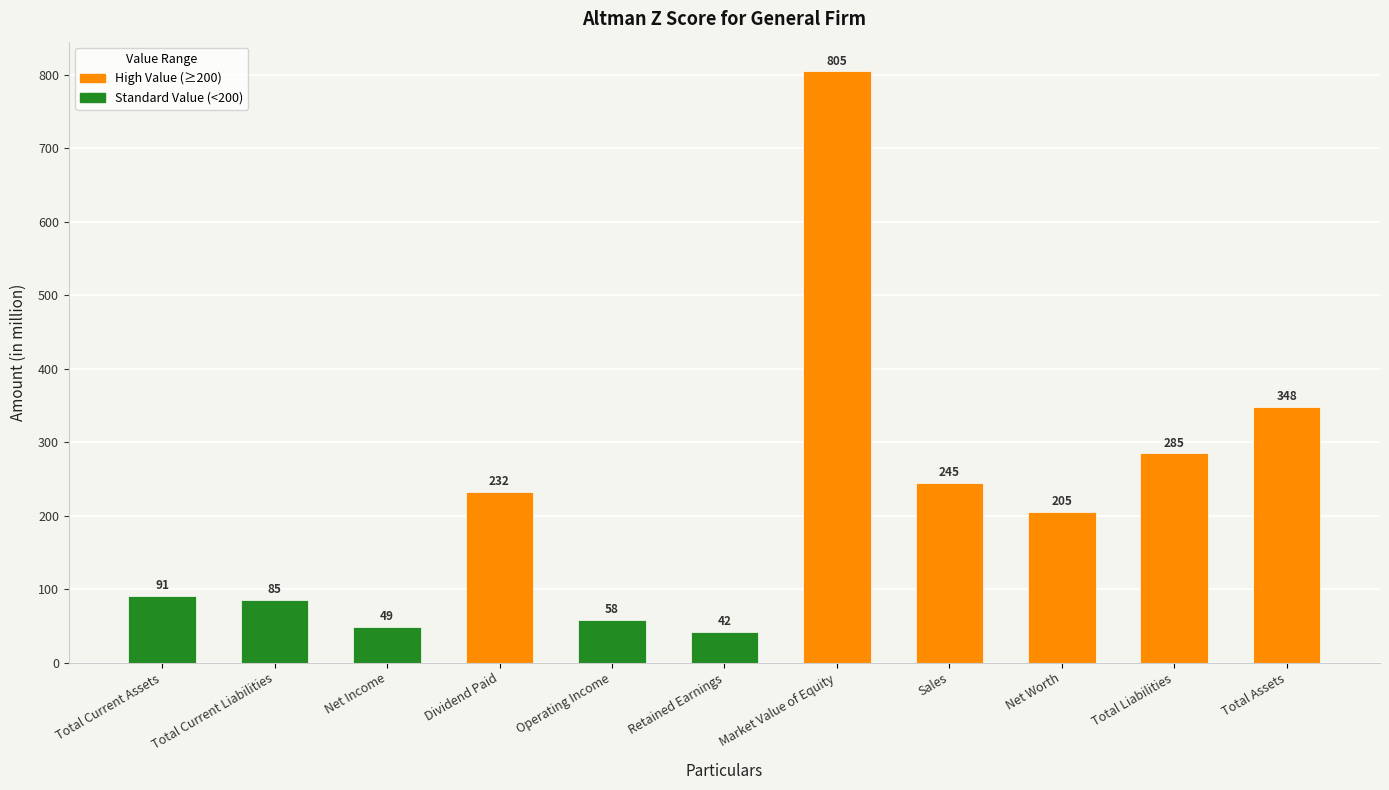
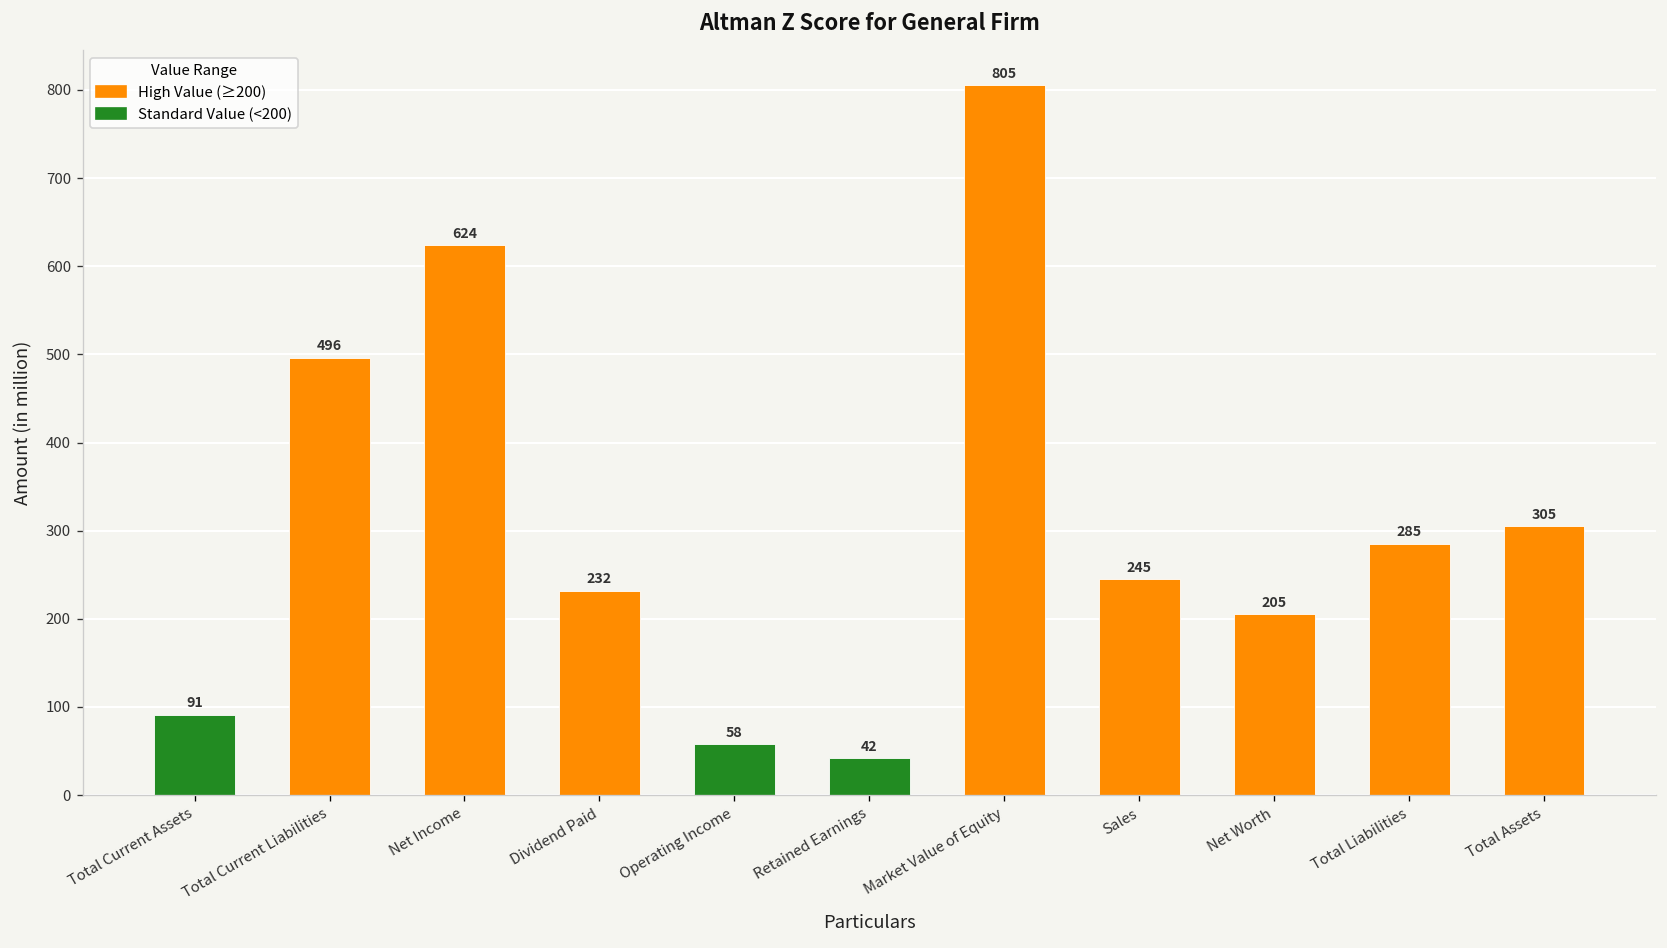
  {
    "Total Current Assets": 91,
-   "Total Current Liabilities": 85,
-   "Net Income": 49,
+   "Total Current Liabilities": 496,
+   "Net Income": 624,
    "Dividend Paid": 232,
    "Operating Income": 58,
    "Retained Earnings": 42,
    "Market Value of Equity": 805,
    "Sales": 245,
    "Net Worth": 205,
    "Total Liabilities": 285,
-   "Total Assets": 348
+   "Total Assets": 305
  }
